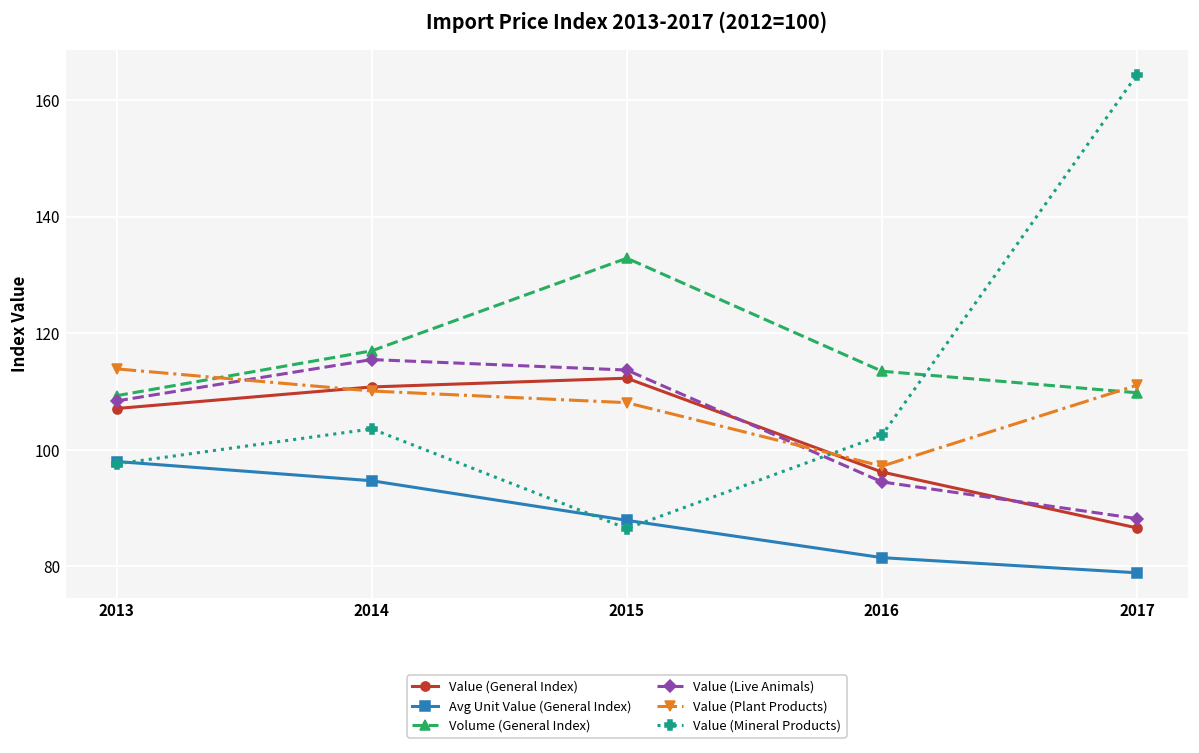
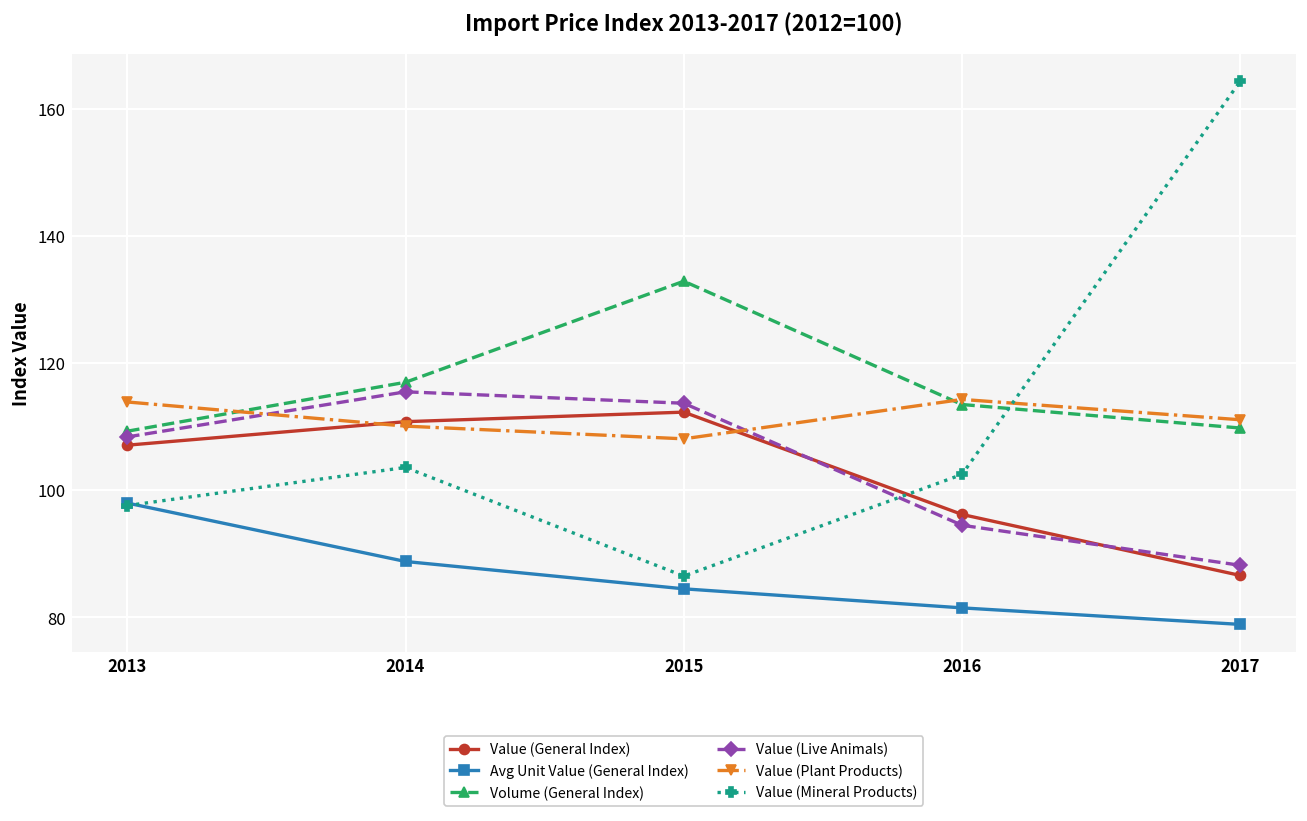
  {
    "Value (General Index)": {
      "2013": 107,
      "2014": 111,
      "2015": 112,
      "2016": 96,
      "2017": 87
    },
    "Avg Unit Value (General Index)": {
-     "2014": 95,
-     "2015": 88,
+     "2014": 89,
+     "2015": 85,
      "2016": 82,
      "2017": 79
    },
    "Value (Live Animals)": {
      "2013": 108,
      "2014": 116,
      "2015": 114,
      "2016": 95,
      "2017": 88
    },
    "Value (Plant Products)": {
      "2013": 114,
      "2014": 110,
      "2015": 108,
-     "2016": 97,
+     "2016": 114,
      "2017": 111
    }
  }
